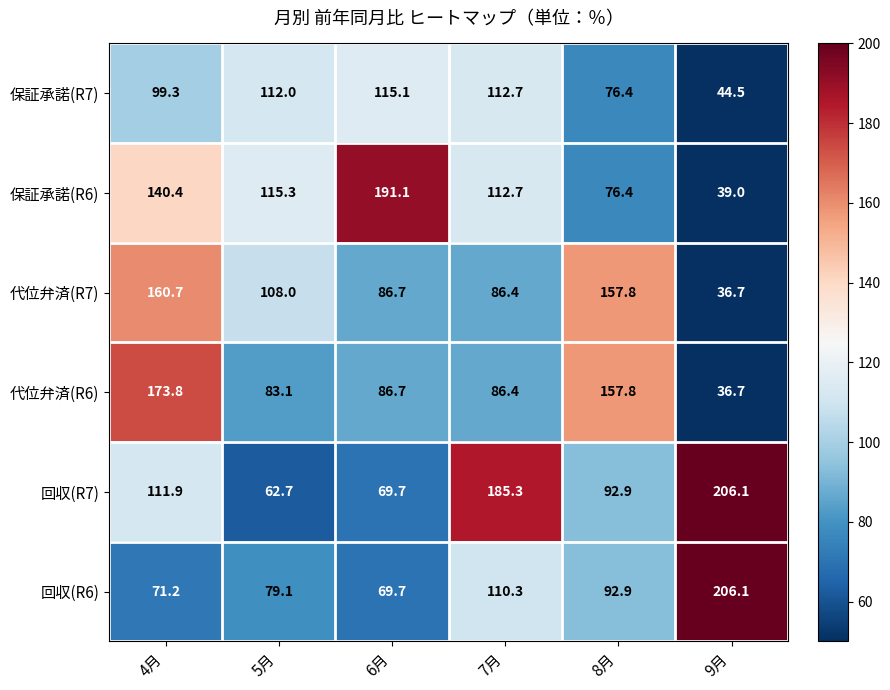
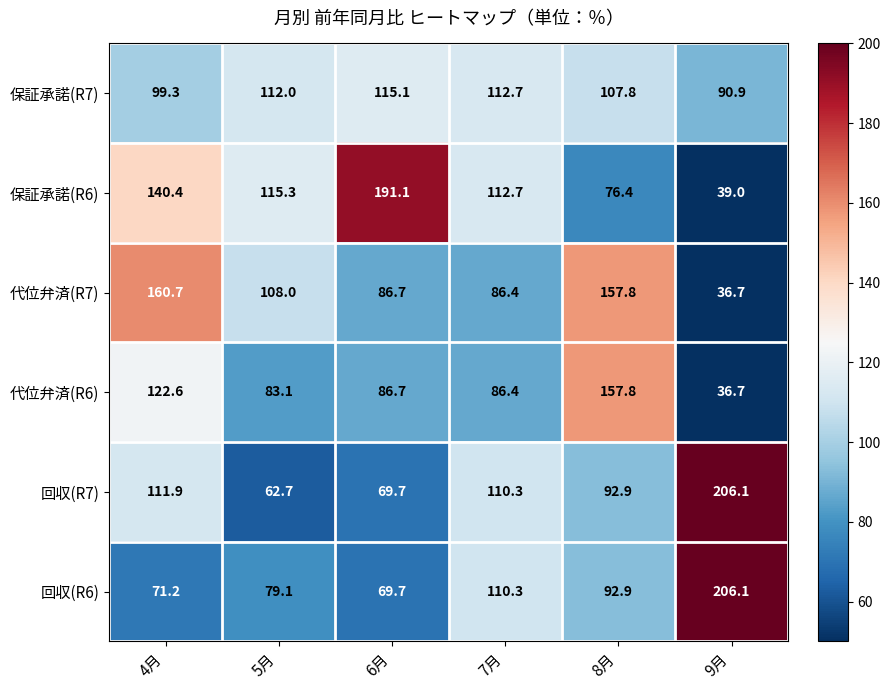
  {
    "保証承諾(R7)": {
      "4月": 99.3,
      "5月": 112.0,
      "6月": 115.1,
      "7月": 112.7,
-     "8月": 76.4,
-     "9月": 44.5
+     "8月": 107.8,
+     "9月": 90.9
    },
    "保証承諾(R6)": {
      "4月": 140.4,
      "5月": 115.3,
      "6月": 191.1,
      "7月": 112.7,
      "8月": 76.4,
      "9月": 39.0
    },
    "代位弁済(R7)": {
      "4月": 160.7,
      "5月": 108.0,
      "6月": 86.7,
      "7月": 86.4,
      "8月": 157.8,
      "9月": 36.7
    },
    "代位弁済(R6)": {
-     "4月": 173.8,
+     "4月": 122.6,
      "5月": 83.1,
      "6月": 86.7,
      "7月": 86.4,
      "8月": 157.8,
      "9月": 36.7
    },
    "回収(R7)": {
      "4月": 111.9,
      "5月": 62.7,
      "6月": 69.7,
-     "7月": 185.3,
+     "7月": 110.3,
      "8月": 92.9,
      "9月": 206.1
    },
    "回収(R6)": {
      "4月": 71.2,
      "5月": 79.1,
      "6月": 69.7,
      "7月": 110.3,
      "8月": 92.9,
      "9月": 206.1
    }
  }
